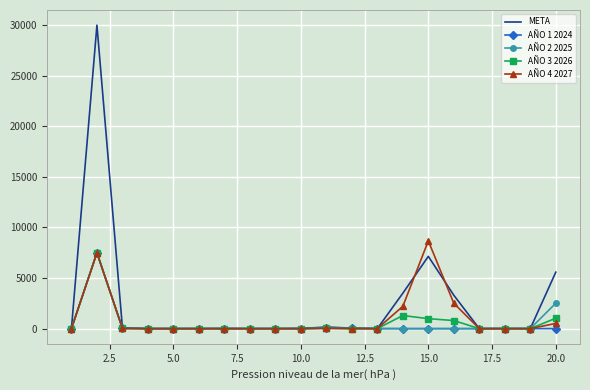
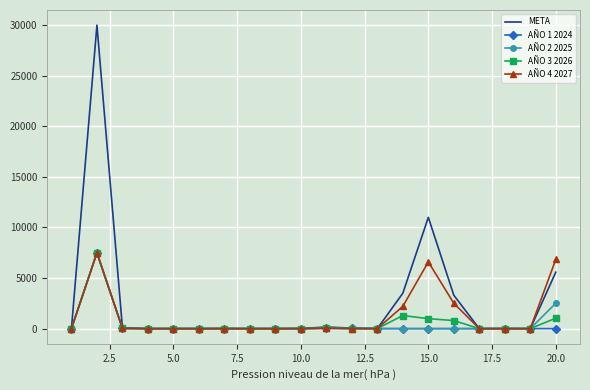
  {
    "META": {
-     "15.0": 7100,
+     "15.0": 11000,
      "20.0": 5600
    },
    "AÑO 1 2024": {
      "20.0": 0
    },
    "AÑO 2 2025": {
      "20.0": 2500
    },
    "AÑO 3 2026": {
      "15.0": 1000,
      "20.0": 1000
    },
    "AÑO 4 2027": {
-     "15.0": 8700,
-     "20.0": 500
+     "15.0": 6600,
+     "20.0": 6800
    }
  }
